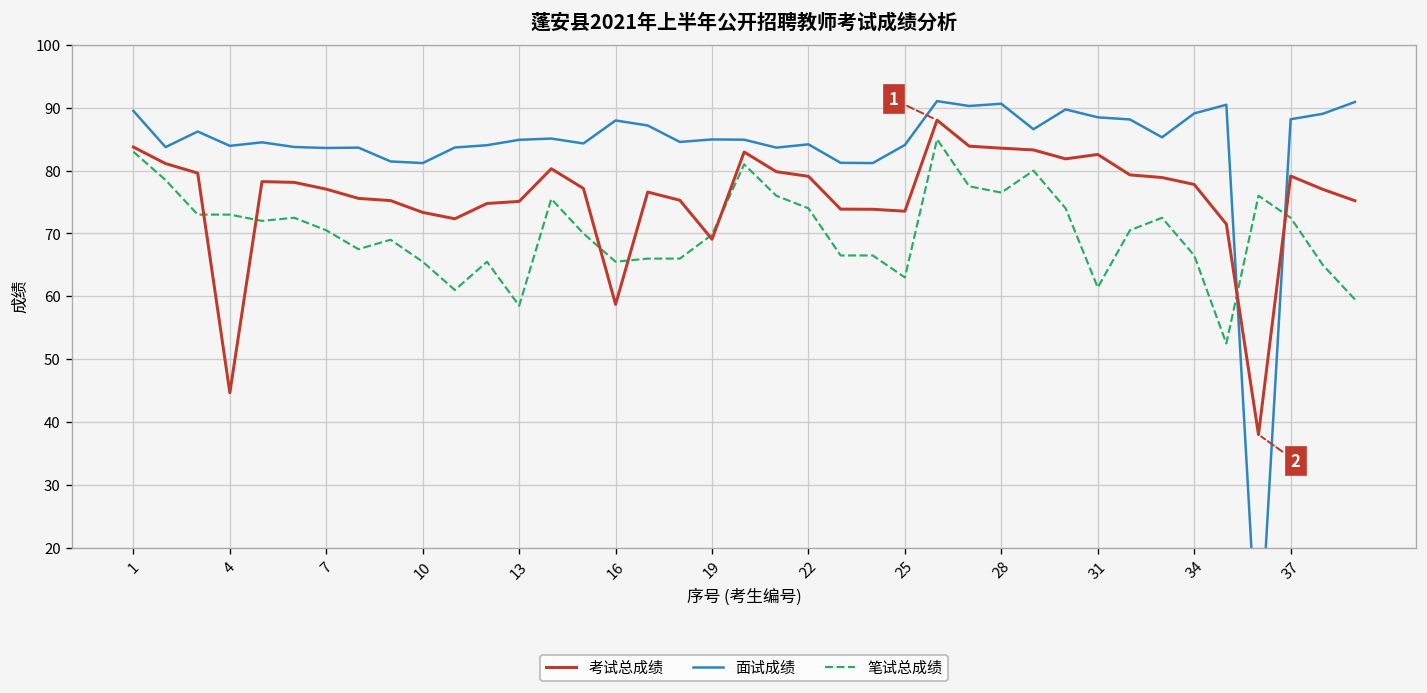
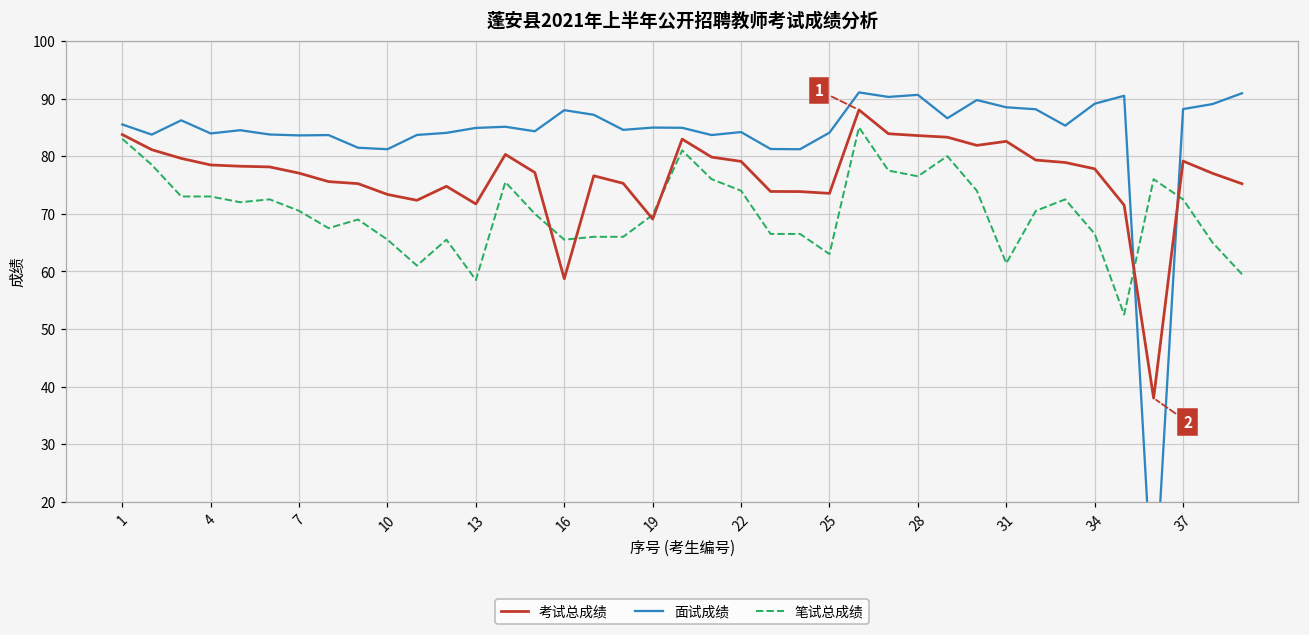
  {
    "考试总成绩": {
      "1": 84,
-     "4": 45,
+     "4": 78,
      "7": 77,
      "10": 73,
-     "13": 75,
+     "13": 72,
      "16": 59,
      "19": 69,
      "22": 79,
      "25": 74,
      "28": 84,
      "31": 83,
      "34": 78,
      "37": 79
    },
    "面试成绩": {
-     "1": 90,
+     "1": 86,
      "4": 84,
      "7": 84,
      "10": 81,
      "13": 85,
      "16": 88,
      "19": 85,
      "22": 84,
      "25": 84,
      "28": 91,
      "31": 88,
      "34": 89,
      "37": 88
    },
    "笔试总成绩": {
      "1": 83,
      "4": 73,
      "7": 71,
      "10": 66,
      "13": 59,
      "16": 66,
      "19": 70,
      "22": 74,
      "25": 63,
      "28": 77,
      "31": 61,
      "34": 67,
      "37": 73
    }
  }
